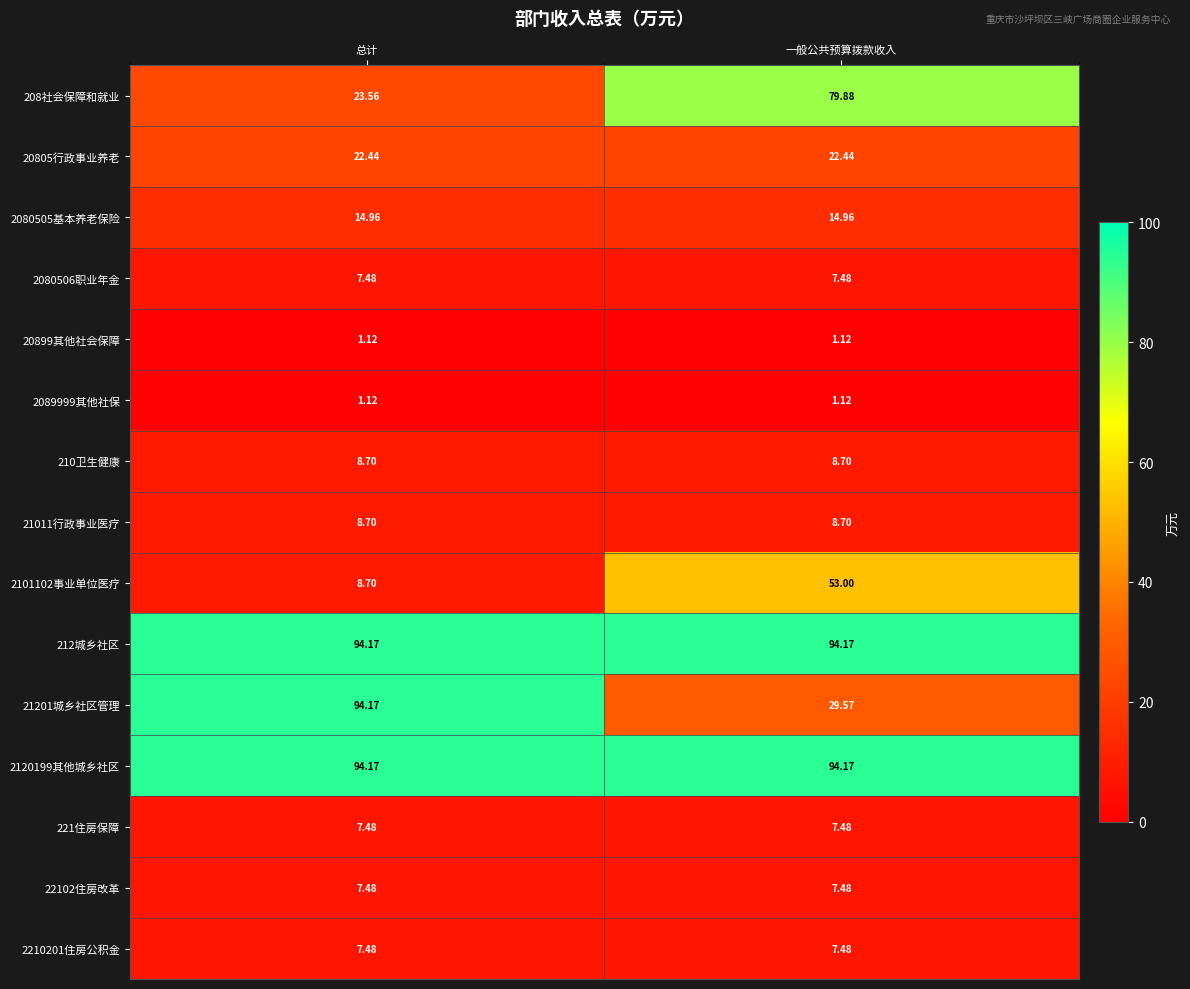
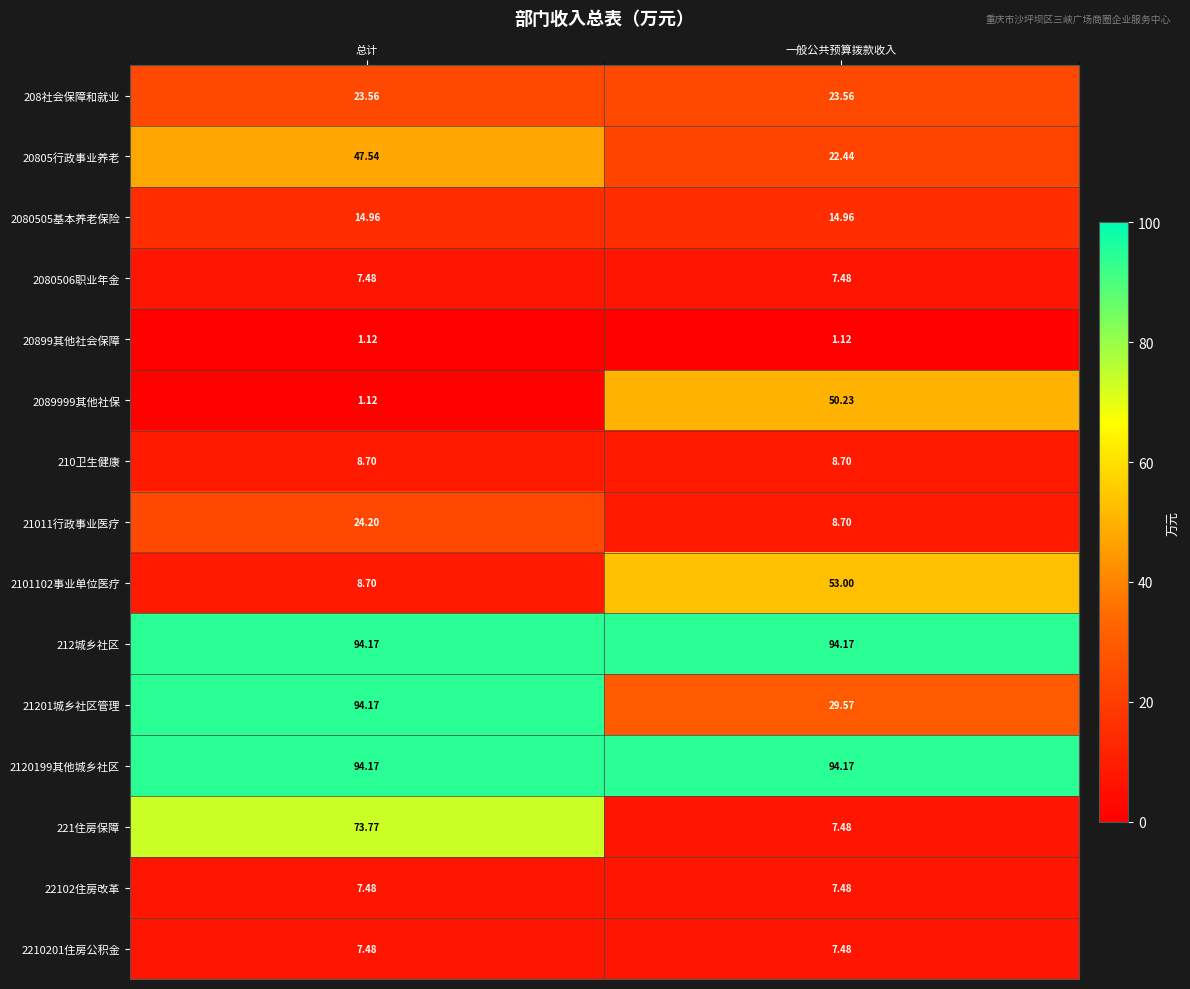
  {
    "208社会保障和就业": {
      "总计": 23.56,
-     "一般公共预算拨款收入": 79.88
+     "一般公共预算拨款收入": 23.56
    },
    "20805行政事业养老": {
-     "总计": 22.44,
+     "总计": 47.54,
      "一般公共预算拨款收入": 22.44
    },
    "2080505基本养老保险": {
      "总计": 14.96,
      "一般公共预算拨款收入": 14.96
    },
    "2080506职业年金": {
      "总计": 7.48,
      "一般公共预算拨款收入": 7.48
    },
    "20899其他社会保障": {
      "总计": 1.12,
      "一般公共预算拨款收入": 1.12
    },
    "2089999其他社保": {
      "总计": 1.12,
-     "一般公共预算拨款收入": 1.12
+     "一般公共预算拨款收入": 50.23
    },
    "210卫生健康": {
      "总计": 8.70,
      "一般公共预算拨款收入": 8.70
    },
    "21011行政事业医疗": {
-     "总计": 8.70,
+     "总计": 24.20,
      "一般公共预算拨款收入": 8.70
    },
    "2101102事业单位医疗": {
      "总计": 8.70,
      "一般公共预算拨款收入": 53.00
    },
    "212城乡社区": {
      "总计": 94.17,
      "一般公共预算拨款收入": 94.17
    },
    "21201城乡社区管理": {
      "总计": 94.17,
      "一般公共预算拨款收入": 29.57
    },
    "2120199其他城乡社区": {
      "总计": 94.17,
      "一般公共预算拨款收入": 94.17
    },
    "221住房保障": {
-     "总计": 7.48,
+     "总计": 73.77,
      "一般公共预算拨款收入": 7.48
    },
    "22102住房改革": {
      "总计": 7.48,
      "一般公共预算拨款收入": 7.48
    },
    "2210201住房公积金": {
      "总计": 7.48,
      "一般公共预算拨款收入": 7.48
    }
  }
